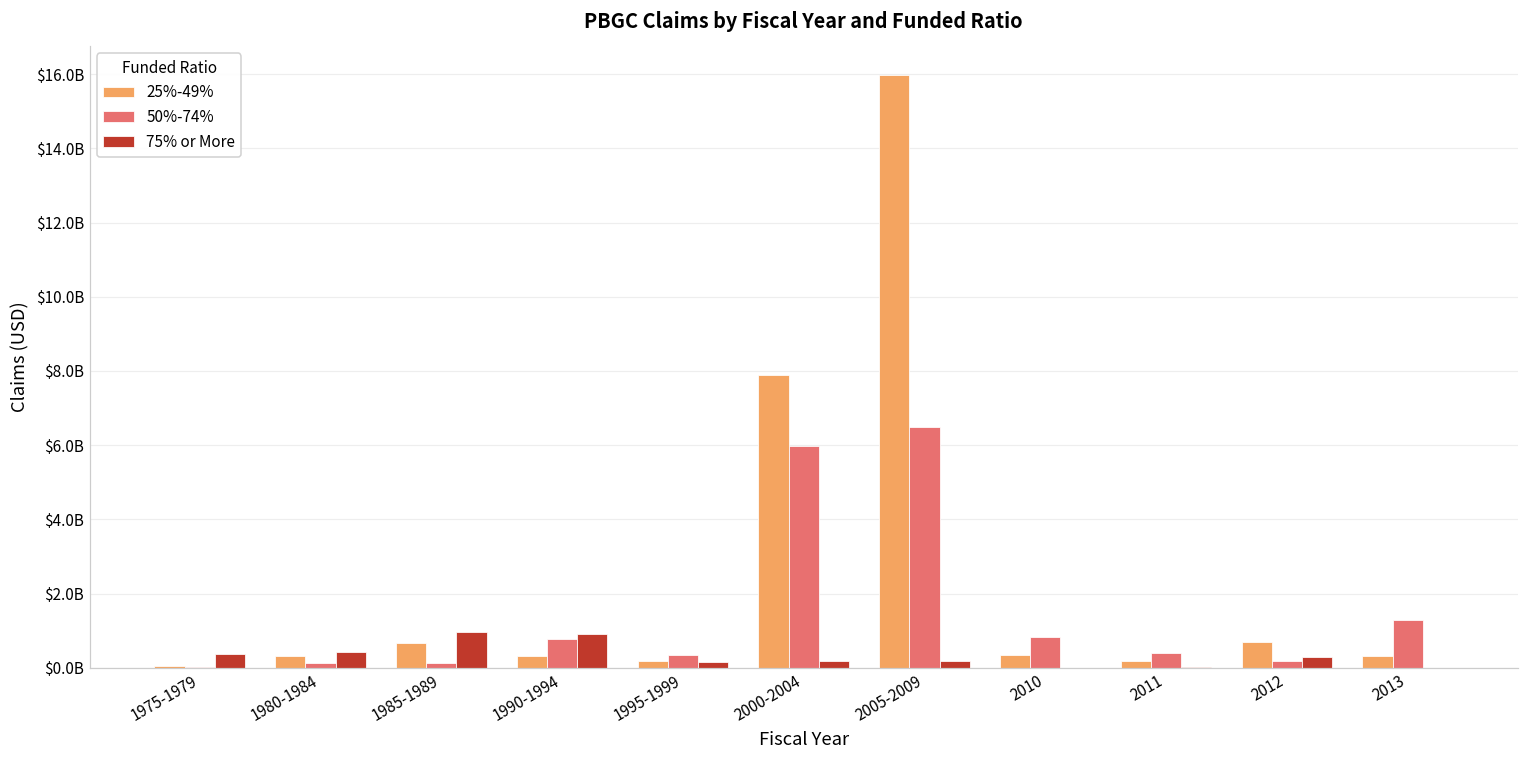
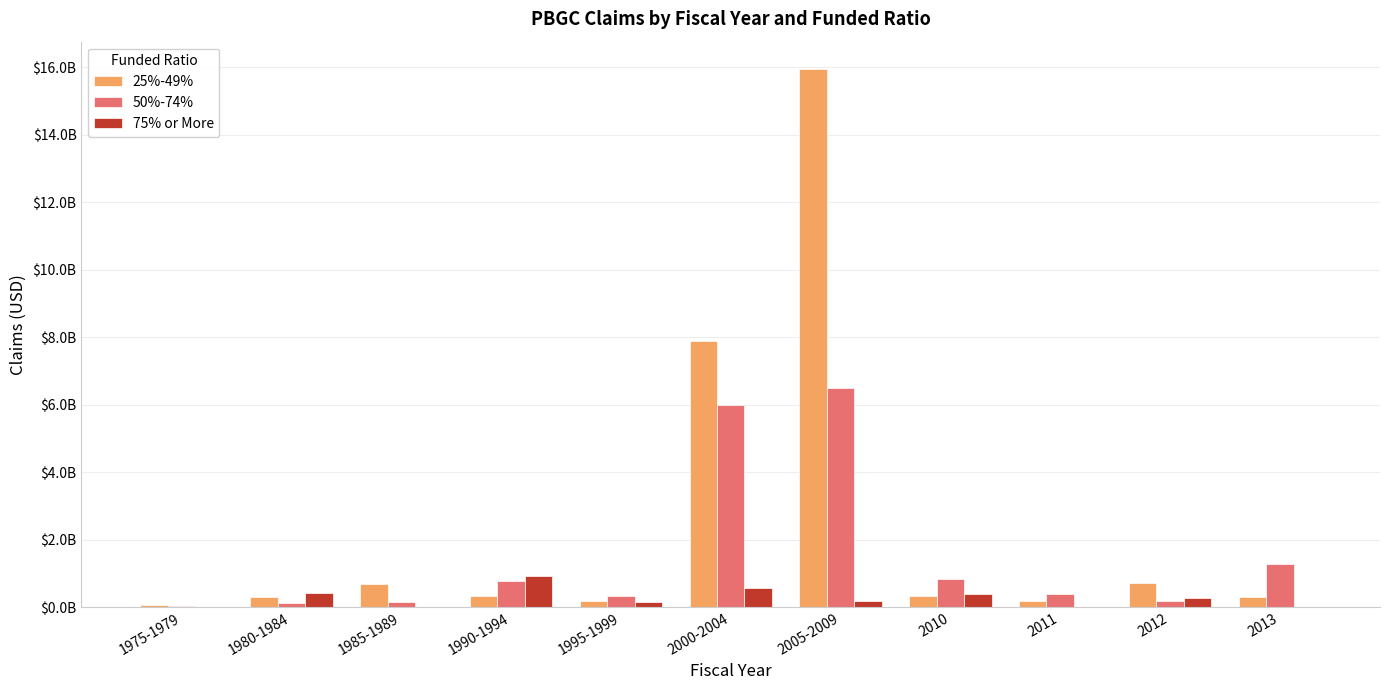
  {
    "75% or More": {
-     "1975-1979": "$400000000",
+     "1975-1979": "$0",
      "1980-1984": "$400000000",
-     "1985-1989": "$1000000000",
+     "1985-1989": "$0",
      "1990-1994": "$900000000",
      "1995-1999": "$200000000",
-     "2000-2004": "$200000000",
+     "2000-2004": "$600000000",
      "2005-2009": "$200000000",
-     "2010": "$0",
+     "2010": "$400000000",
      "2012": "$300000000",
      "2013": "$0"
    }
  }
